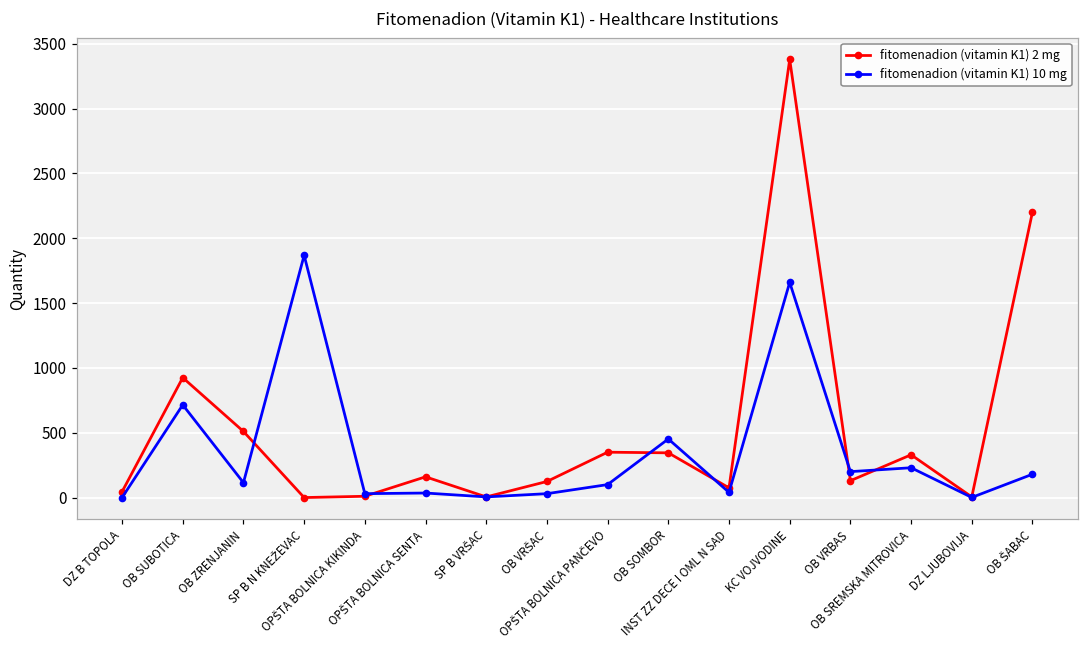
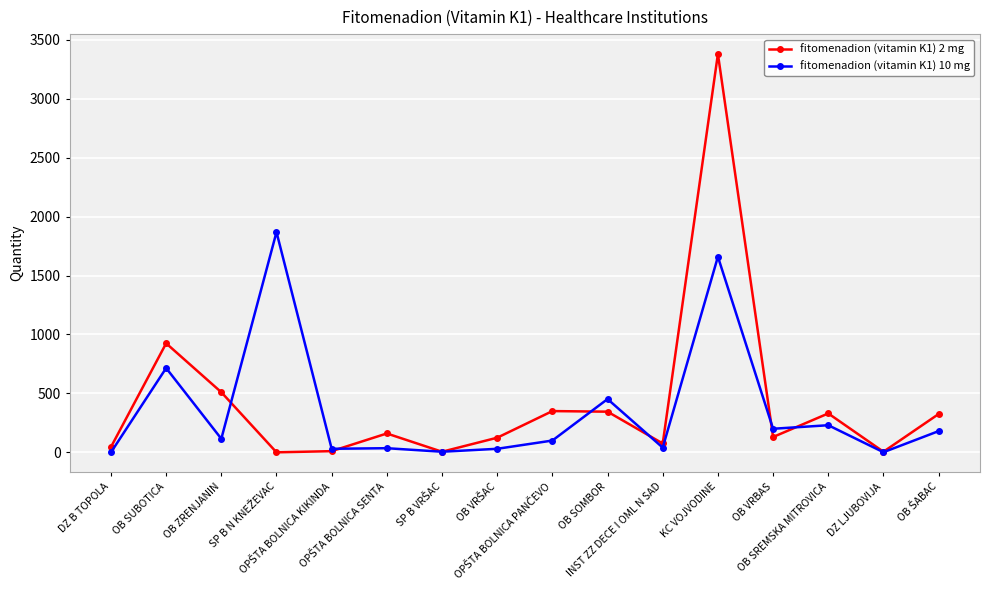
  {
    "fitomenadion (vitamin K1) 2 mg": {
      "DZ B TOPOLA": 50,
      "OB SUBOTICA": 930,
      "OB ZRENJANIN": 510,
      "SP B N KNEŽEVAC": 0,
      "OPŠTA BOLNICA SENTA": 160,
      "OB VRŠAC": 120,
      "OPŠTA BOLNICA PANČEVO": 350,
      "OB SOMBOR": 350,
      "INST ZZ DECE I OML N SAD": 80,
      "KC VOJVODINE": 3380,
      "OB VRBAS": 130,
      "OB SREMSKA MITROVICA": 330,
-     "OB ŠABAC": 2200
+     "OB ŠABAC": 330
    },
    "fitomenadion (vitamin K1) 10 mg": {
      "DZ B TOPOLA": 0,
      "OB SUBOTICA": 720,
      "OB ZRENJANIN": 120,
      "SP B N KNEŽEVAC": 1870,
      "OPŠTA BOLNICA SENTA": 40,
      "OB VRŠAC": 30,
      "OPŠTA BOLNICA PANČEVO": 100,
      "OB SOMBOR": 450,
      "INST ZZ DECE I OML N SAD": 40,
      "KC VOJVODINE": 1660,
      "OB VRBAS": 200,
      "OB SREMSKA MITROVICA": 230,
      "OB ŠABAC": 180
    }
  }
